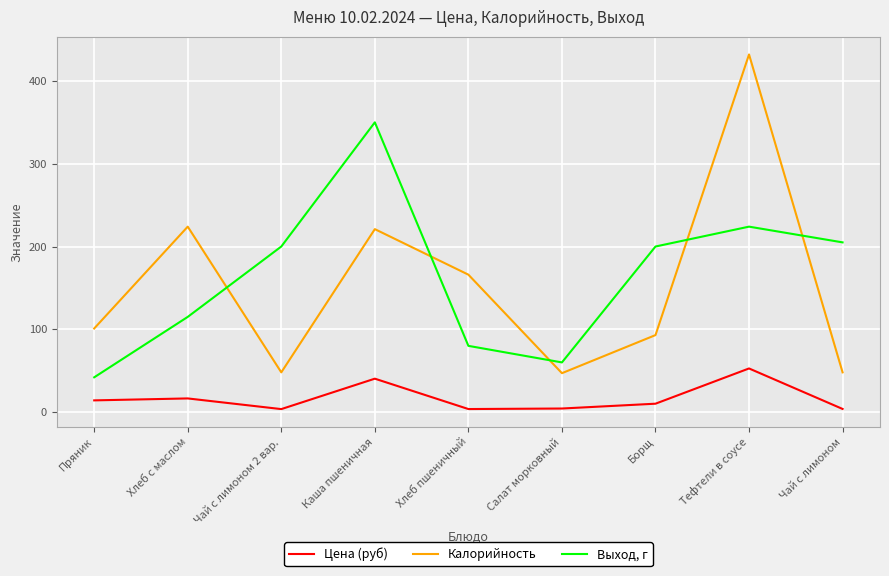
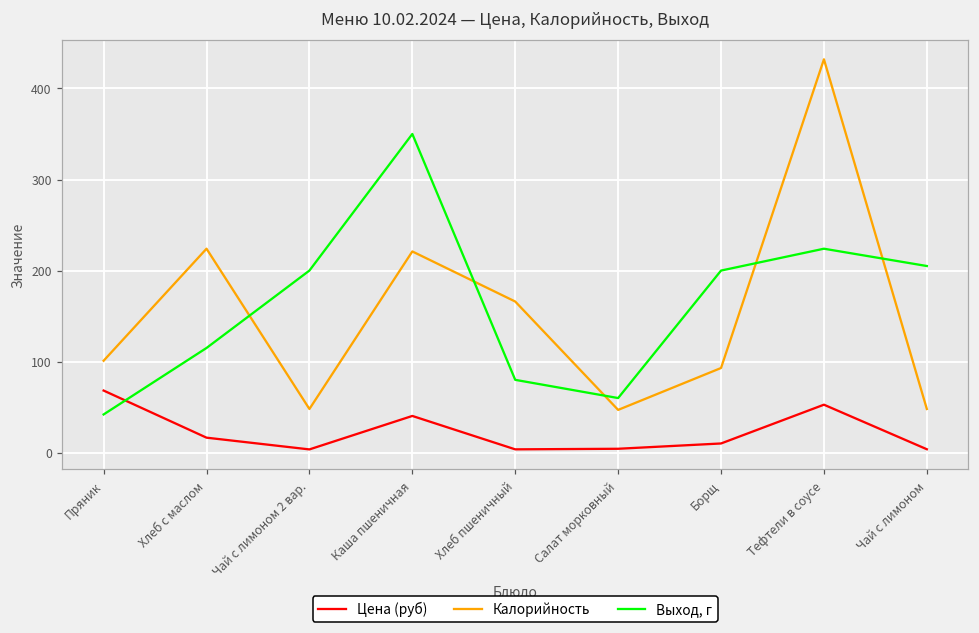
  {
    "Цена (руб)": {
-     "Пряник": 10,
+     "Пряник": 70,
      "Хлеб с маслом": 20,
      "Чай с лимоном 2 вар.": 0,
      "Каша пшеничная": 40,
      "Хлеб пшеничный": 0,
      "Салат морковный": 0,
      "Борщ": 10,
      "Тефтели в соусе": 50,
      "Чай с лимоном": 0
    },
    "Калорийность": {
      "Пряник": 100,
      "Хлеб с маслом": 220,
      "Чай с лимоном 2 вар.": 50,
      "Каша пшеничная": 220,
      "Хлеб пшеничный": 170,
      "Салат морковный": 50,
      "Борщ": 90,
      "Тефтели в соусе": 430,
      "Чай с лимоном": 50
    },
    "Выход, г": {
      "Пряник": 40,
      "Хлеб с маслом": 120,
      "Чай с лимоном 2 вар.": 200,
      "Каша пшеничная": 350,
      "Хлеб пшеничный": 80,
      "Салат морковный": 60,
      "Борщ": 200,
      "Тефтели в соусе": 220,
      "Чай с лимоном": 210
    }
  }
